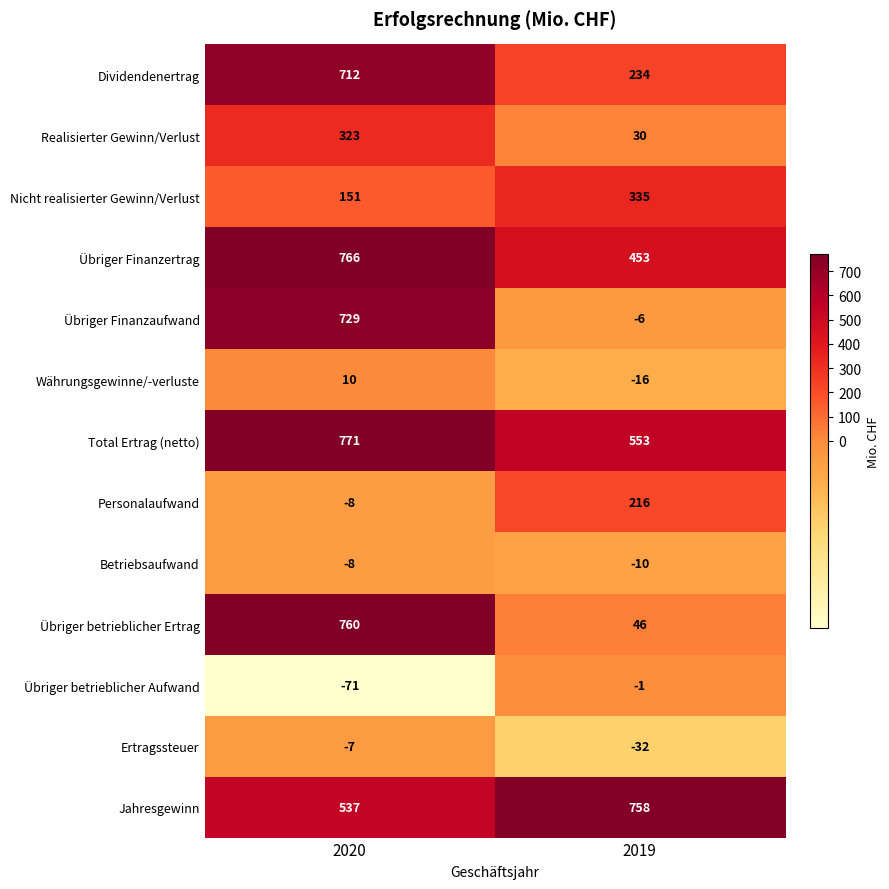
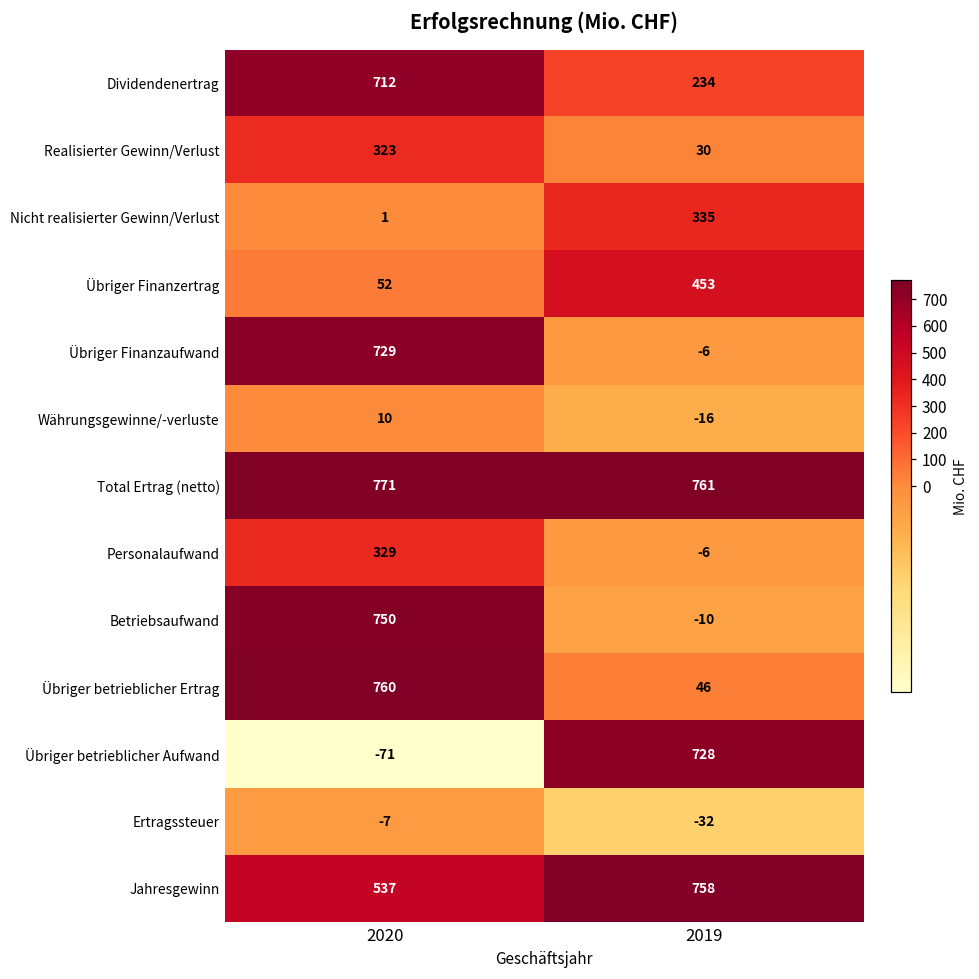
  {
    "Dividendenertrag": {
      "2020": 712,
      "2019": 234
    },
    "Realisierter Gewinn/Verlust": {
      "2020": 323,
      "2019": 30
    },
    "Nicht realisierter Gewinn/Verlust": {
-     "2020": 151,
+     "2020": 1,
      "2019": 335
    },
    "Übriger Finanzertrag": {
-     "2020": 766,
+     "2020": 52,
      "2019": 453
    },
    "Übriger Finanzaufwand": {
      "2020": 729,
      "2019": -6
    },
    "Währungsgewinne/-verluste": {
      "2020": 10,
      "2019": -16
    },
    "Total Ertrag (netto)": {
      "2020": 771,
-     "2019": 553
+     "2019": 761
    },
    "Personalaufwand": {
-     "2020": -8,
-     "2019": 216
+     "2020": 329,
+     "2019": -6
    },
    "Betriebsaufwand": {
-     "2020": -8,
+     "2020": 750,
      "2019": -10
    },
    "Übriger betrieblicher Ertrag": {
      "2020": 760,
      "2019": 46
    },
    "Übriger betrieblicher Aufwand": {
      "2020": -71,
-     "2019": -1
+     "2019": 728
    },
    "Ertragssteuer": {
      "2020": -7,
      "2019": -32
    },
    "Jahresgewinn": {
      "2020": 537,
      "2019": 758
    }
  }
